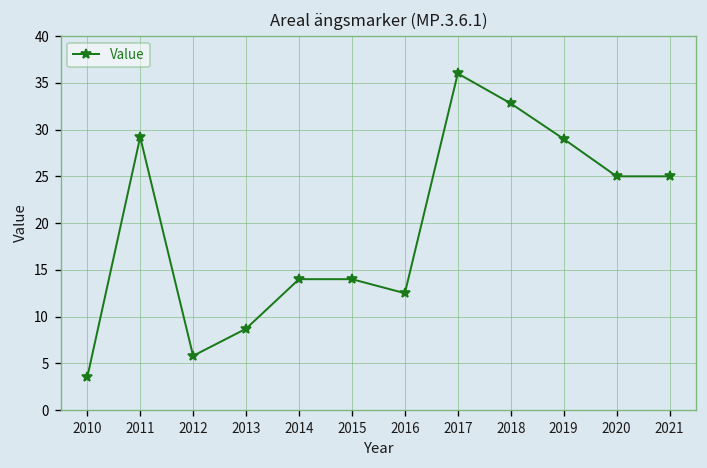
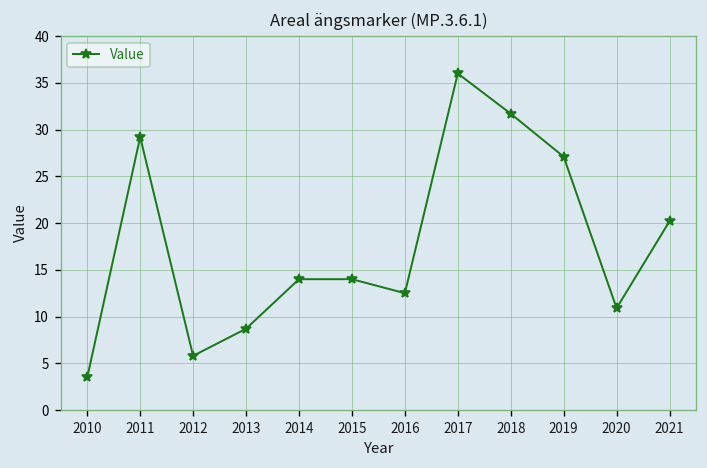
  {
    "2010": 4,
    "2011": 29,
    "2012": 6,
    "2013": 9,
    "2014": 14,
    "2015": 14,
    "2016": 13,
    "2017": 36,
-   "2018": 33,
-   "2019": 29,
-   "2020": 25,
-   "2021": 25
+   "2018": 32,
+   "2019": 27,
+   "2020": 11,
+   "2021": 20
  }
